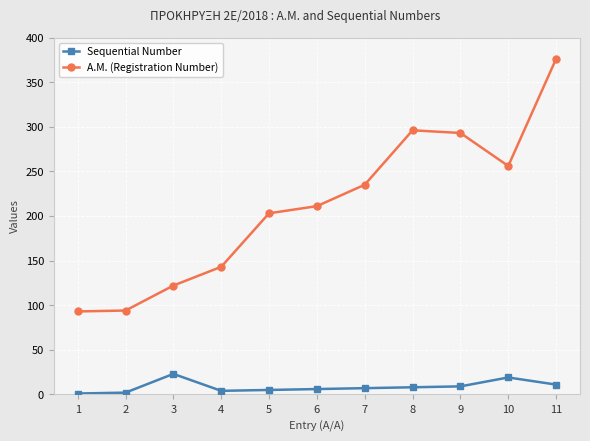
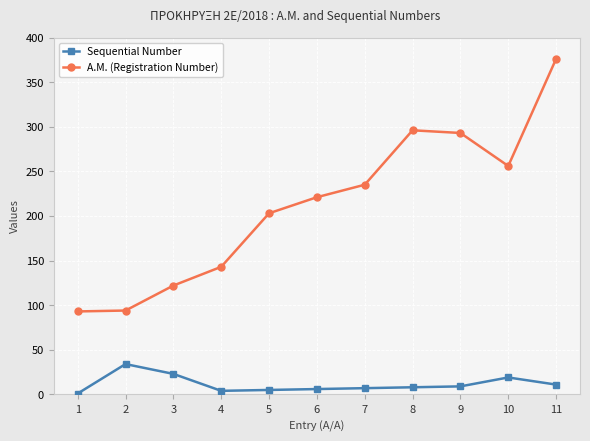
  {
    "Sequential Number": {
      "1": 0,
-     "2": 0,
+     "2": 30,
      "3": 20,
      "4": 0,
      "5": 10,
      "6": 10,
      "7": 10,
      "8": 10,
      "9": 10,
      "10": 20,
      "11": 10
    },
    "A.M. (Registration Number)": {
      "1": 90,
      "2": 90,
      "3": 120,
      "4": 140,
      "5": 200,
-     "6": 210,
+     "6": 220,
      "7": 240,
      "8": 300,
      "9": 290,
      "10": 260,
      "11": 380
    }
  }
